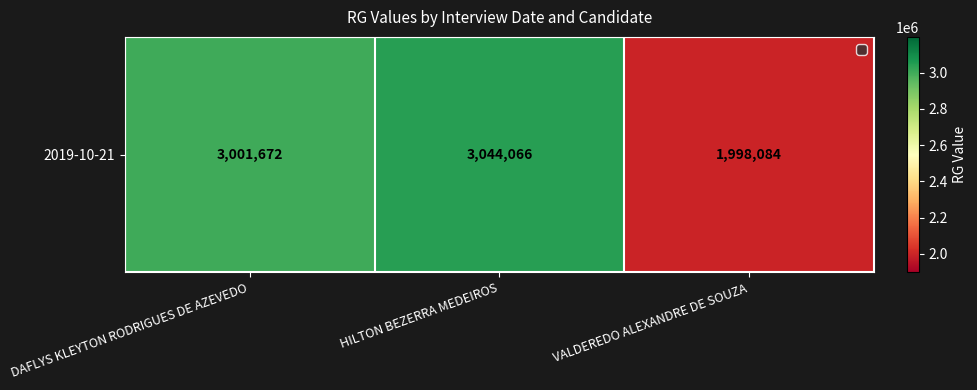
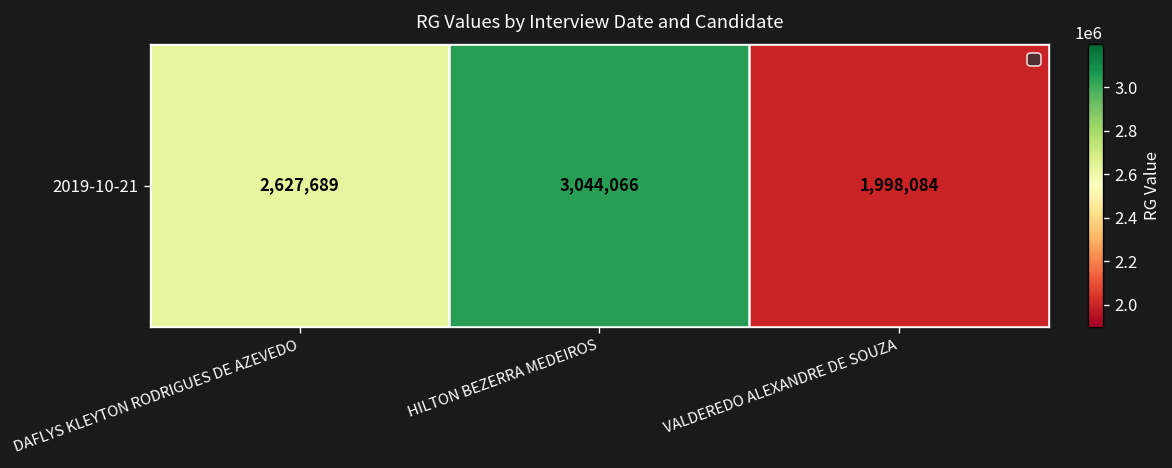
  {
    "2019-10-21": {
-     "DAFLYS KLEYTON RODRIGUES DE AZEVEDO": "3,001,672",
+     "DAFLYS KLEYTON RODRIGUES DE AZEVEDO": "2,627,689",
      "HILTON BEZERRA MEDEIROS": "3,044,066",
      "VALDEREDO ALEXANDRE DE SOUZA": "1,998,084"
    }
  }
